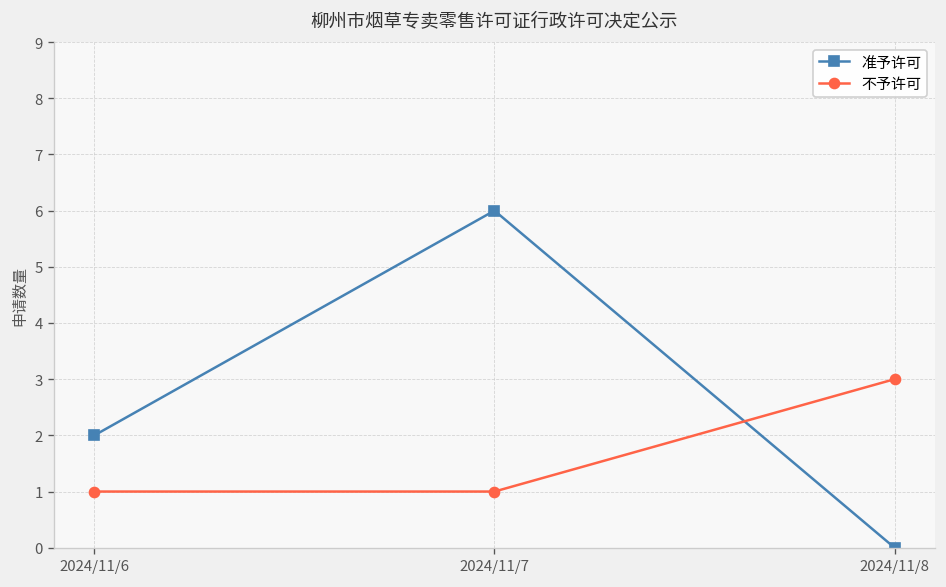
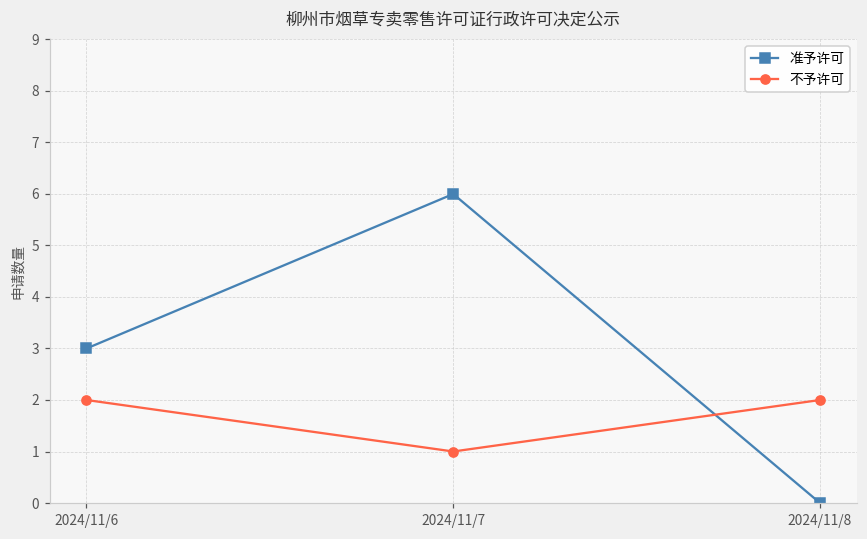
  {
    "准予许可": {
-     "2024/11/6": 2,
+     "2024/11/6": 3,
      "2024/11/7": 6,
      "2024/11/8": 0
    },
    "不予许可": {
-     "2024/11/6": 1,
+     "2024/11/6": 2,
      "2024/11/7": 1,
-     "2024/11/8": 3
+     "2024/11/8": 2
    }
  }
